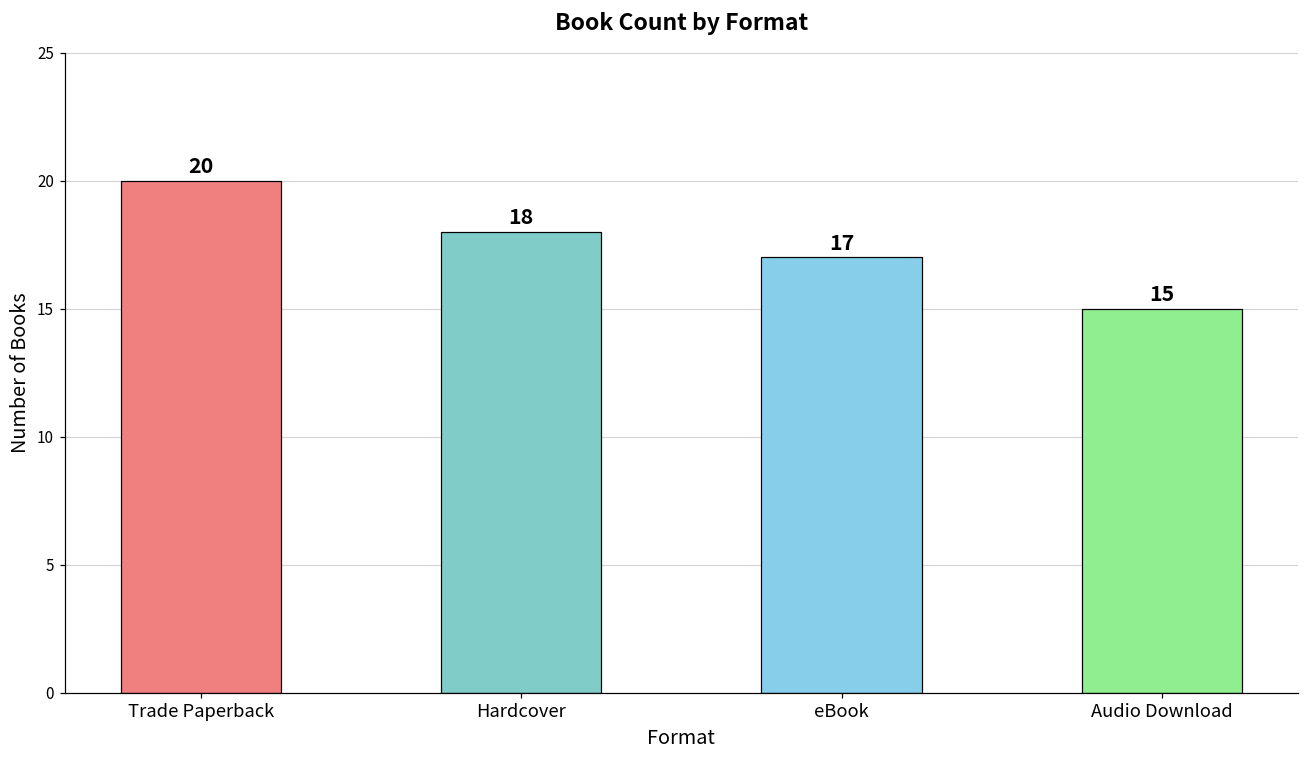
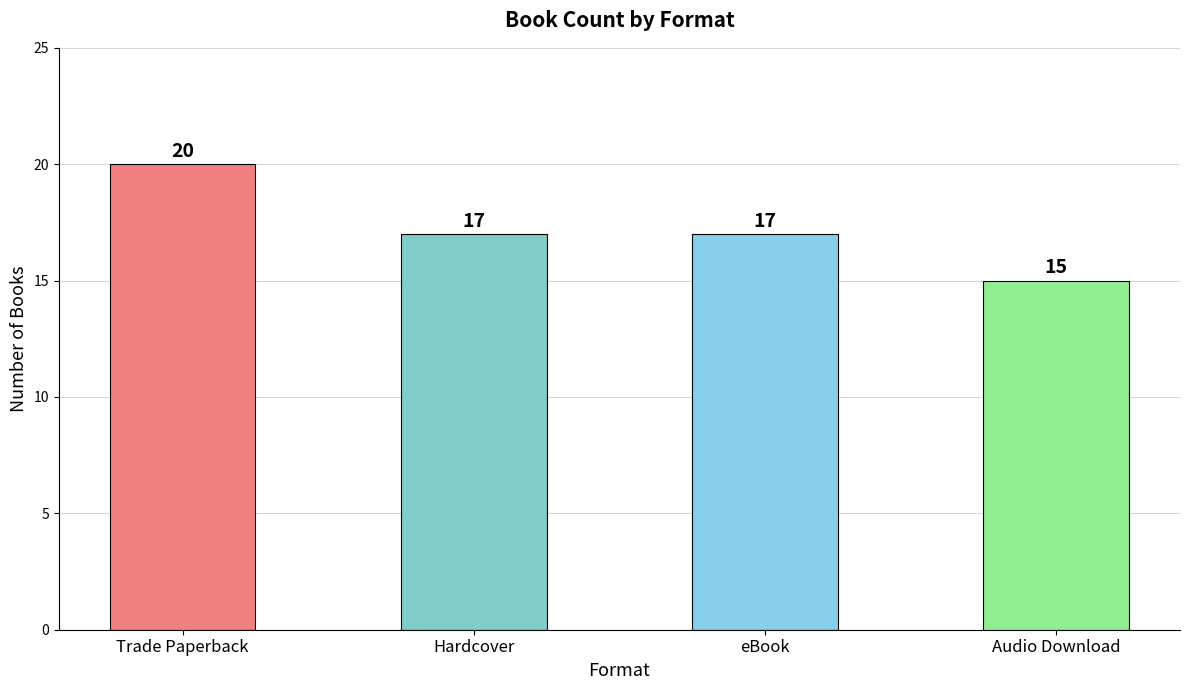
  {
    "Trade Paperback": 20,
-   "Hardcover": 18,
+   "Hardcover": 17,
    "eBook": 17,
    "Audio Download": 15
  }
